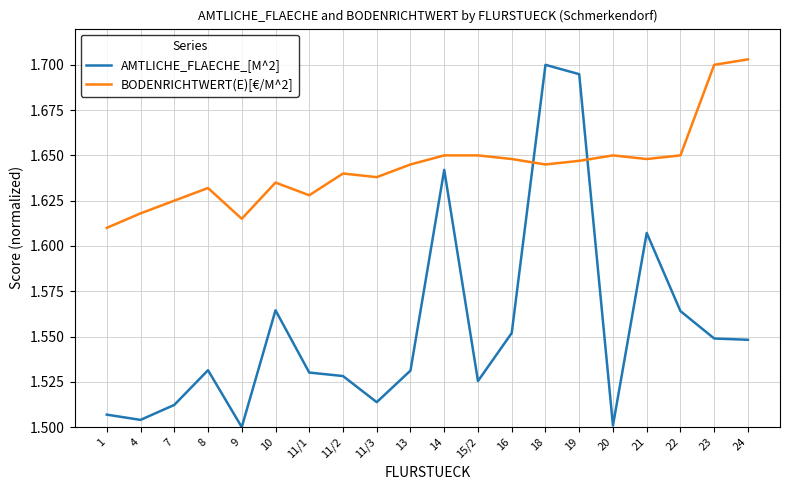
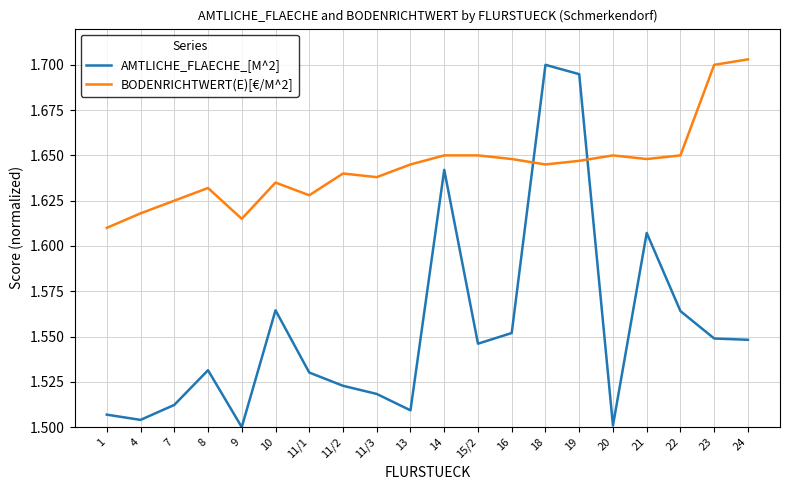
  {
    "AMTLICHE_FLAECHE_[M^2]": {
      "1": 1.507,
      "4": 1.504,
      "7": 1.512,
      "8": 1.531,
      "9": 1.500,
      "10": 1.564,
      "11/1": 1.530,
-     "11/2": 1.528,
-     "11/3": 1.514,
-     "13": 1.531,
+     "11/2": 1.523,
+     "11/3": 1.518,
+     "13": 1.509,
      "14": 1.642,
-     "15/2": 1.525,
+     "15/2": 1.546,
      "16": 1.552,
      "18": 1.700,
      "19": 1.695,
      "20": 1.501,
      "21": 1.607,
      "22": 1.564,
      "23": 1.549,
      "24": 1.548
    },
    "BODENRICHTWERT(E)[€/M^2]": {
      "1": 1.610,
      "4": 1.618,
      "7": 1.625,
      "8": 1.632,
      "9": 1.615,
      "10": 1.635,
      "11/1": 1.628,
      "11/2": 1.640,
      "11/3": 1.638,
      "13": 1.645,
      "14": 1.650,
      "15/2": 1.650,
      "16": 1.648,
      "18": 1.645,
      "19": 1.647,
      "20": 1.650,
      "21": 1.648,
      "22": 1.650,
      "23": 1.700,
      "24": 1.703
    }
  }
